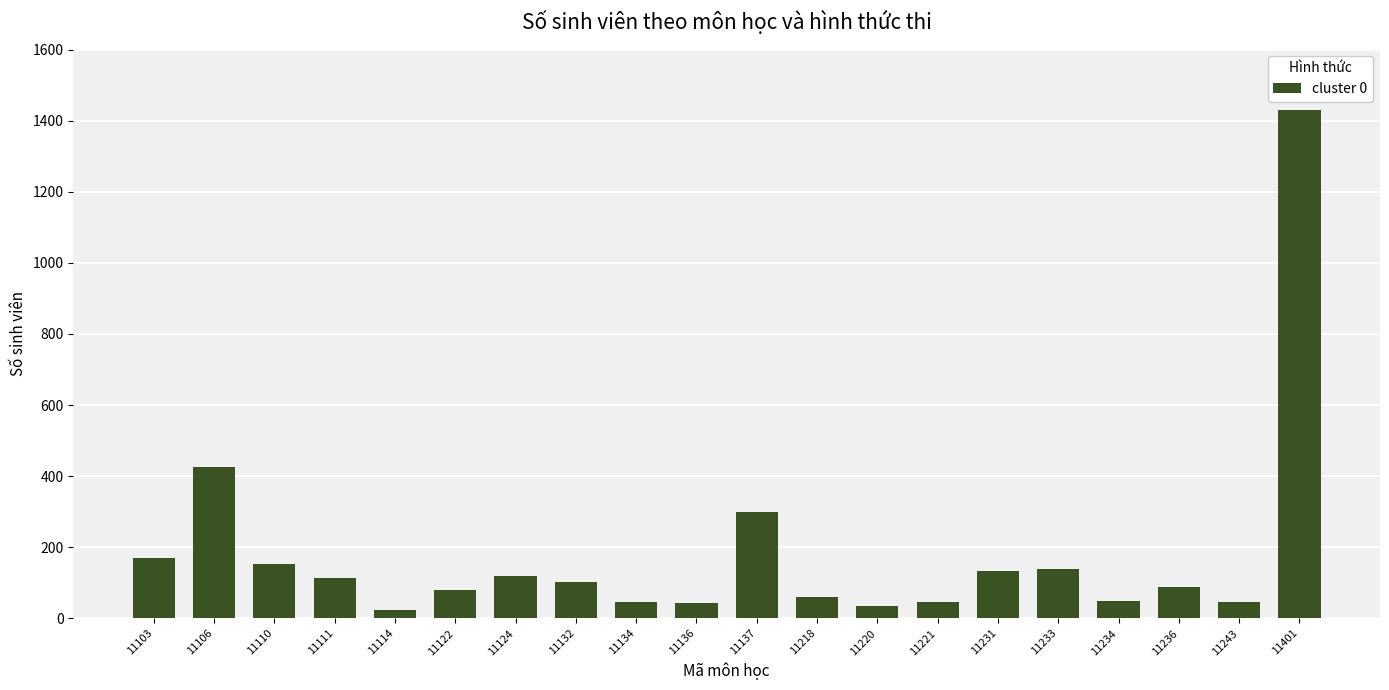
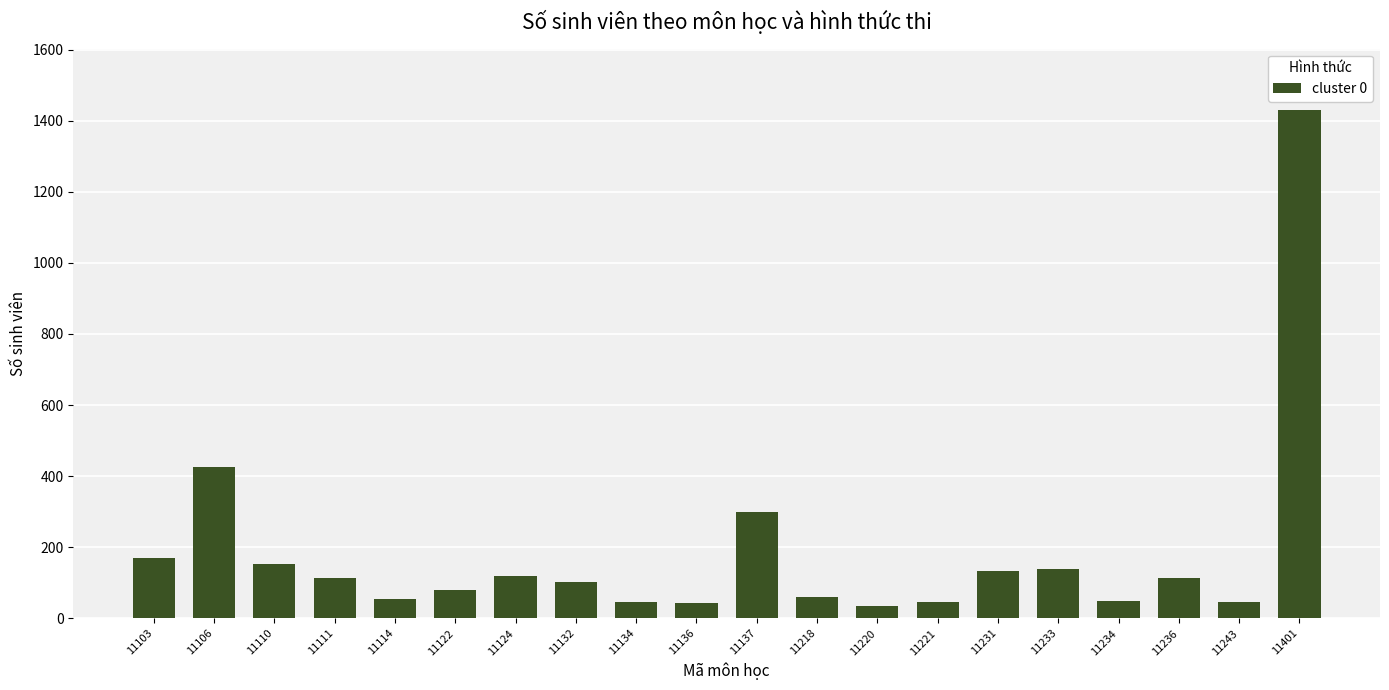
  {
    "11103": 170,
    "11106": 430,
    "11110": 150,
    "11111": 110,
-   "11114": 20,
+   "11114": 60,
    "11122": 80,
    "11124": 120,
    "11132": 100,
    "11134": 50,
    "11136": 40,
    "11137": 300,
    "11218": 60,
    "11220": 40,
    "11221": 50,
    "11231": 130,
    "11233": 140,
    "11234": 50,
-   "11236": 90,
+   "11236": 110,
    "11243": 50,
    "11401": 1430
  }
